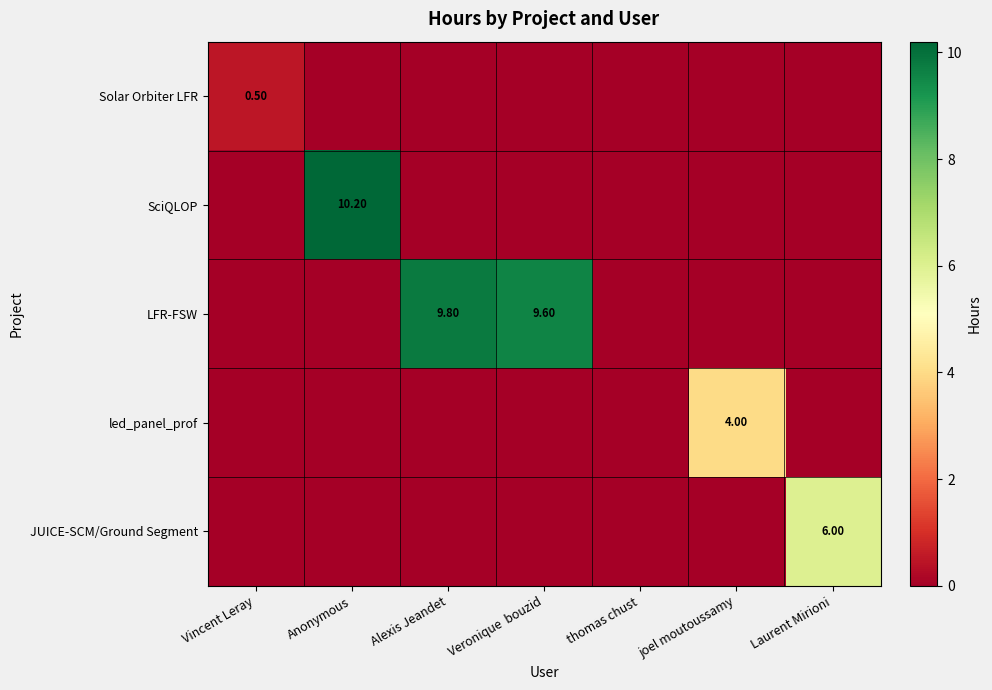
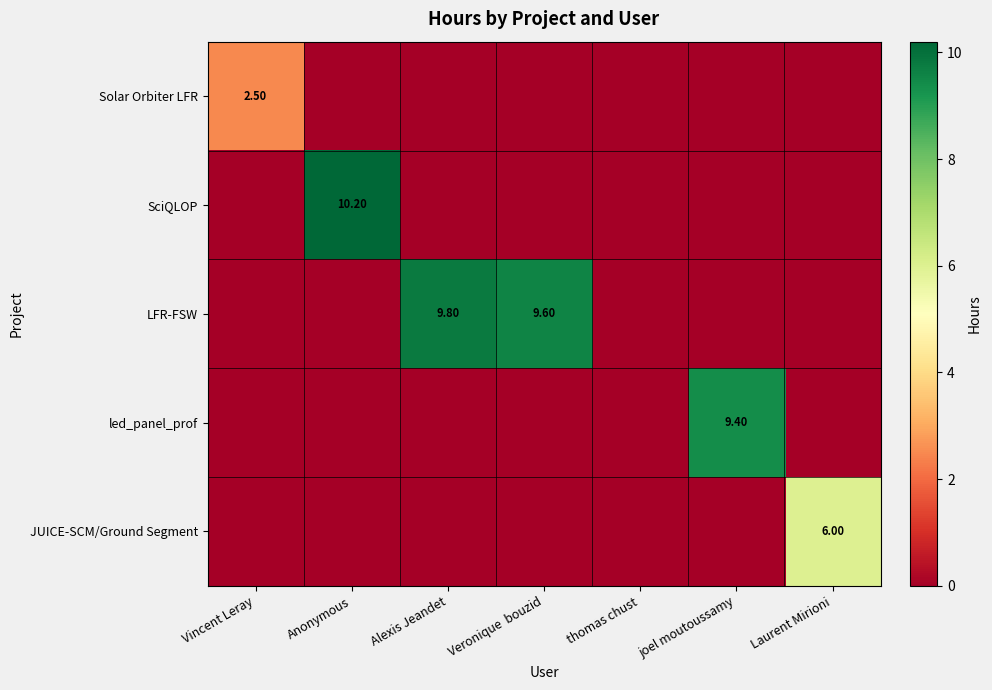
  {
    "Solar Orbiter LFR": {
-     "Vincent Leray": 0.50
+     "Vincent Leray": 2.50
    },
    "SciQLOP": {
      "Anonymous": 10.20
    },
    "LFR-FSW": {
      "Alexis Jeandet": 9.80,
      "Veronique bouzid": 9.60
    },
    "led_panel_prof": {
-     "joel moutoussamy": 4.00
+     "joel moutoussamy": 9.40
    },
    "JUICE-SCM/Ground Segment": {
      "Laurent Mirioni": 6.00
    }
  }
